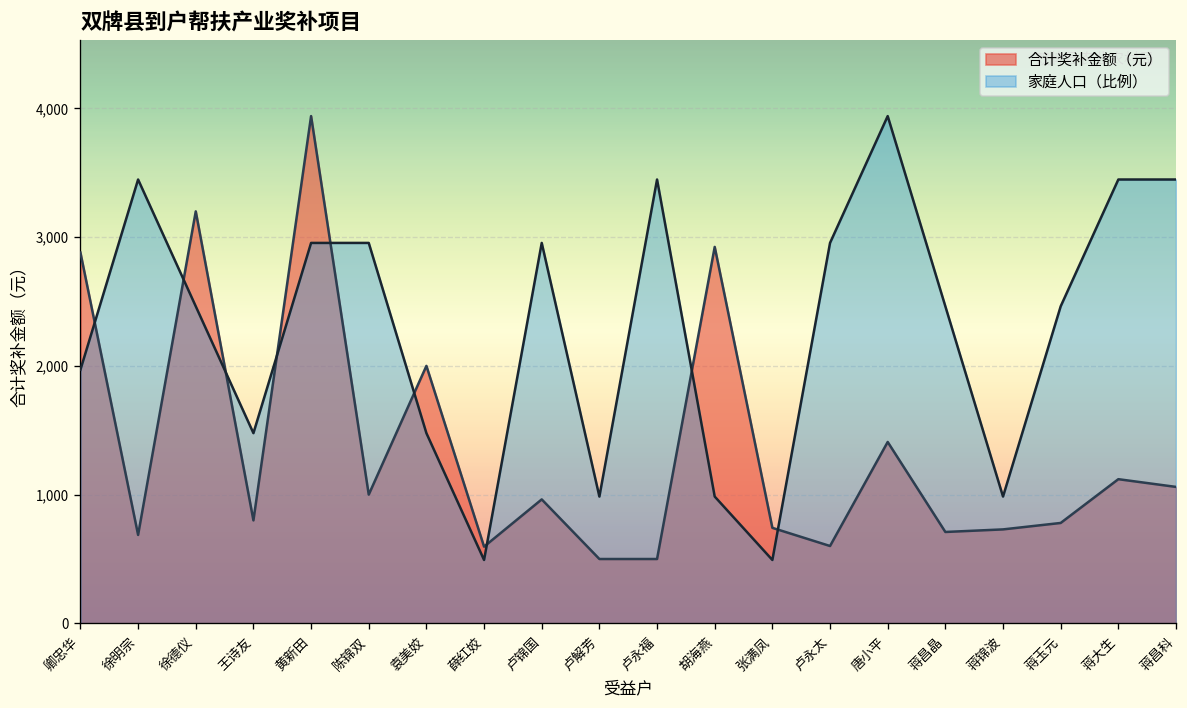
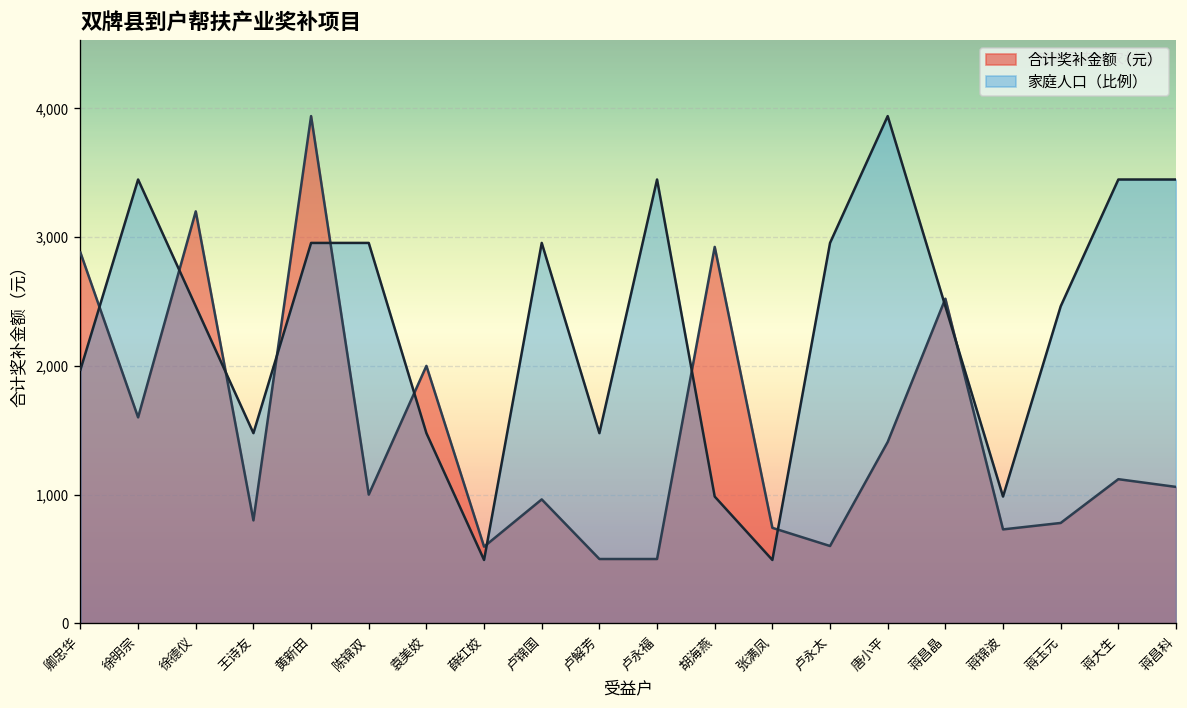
  {
    "合计奖补金额（元）": {
      "卿忠华": "2,880",
-     "徐明宗": "690",
+     "徐明宗": "1,600",
      "徐德仪": "3,200",
      "王诗友": "800",
      "黄新田": "3,940",
      "陈锦双": "1,000",
      "袁美姣": "2,000",
      "薛红姣": "600",
      "卢锦国": "960",
      "卢解芳": "500",
      "卢永福": "500",
      "胡海燕": "2,920",
      "张满凤": "740",
      "卢永太": "600",
      "唐小平": "1,410",
-     "蒋昌晶": "710",
+     "蒋昌晶": "2,520",
      "蒋锦波": "730",
      "蒋玉元": "780",
      "蒋大生": "1,120",
      "蒋昌科": "1,060"
    },
    "家庭人口（比例）": {
      "卿忠华": "1,970",
      "徐明宗": "3,450",
      "徐德仪": "2,460",
      "王诗友": "1,480",
      "黄新田": "2,960",
      "陈锦双": "2,960",
      "袁美姣": "1,480",
      "薛红姣": "490",
      "卢锦国": "2,960",
-     "卢解芳": "990",
+     "卢解芳": "1,480",
      "卢永福": "3,450",
      "胡海燕": "990",
      "张满凤": "490",
      "卢永太": "2,960",
      "唐小平": "3,940",
      "蒋昌晶": "2,460",
      "蒋锦波": "990",
      "蒋玉元": "2,460",
      "蒋大生": "3,450",
      "蒋昌科": "3,450"
    }
  }
